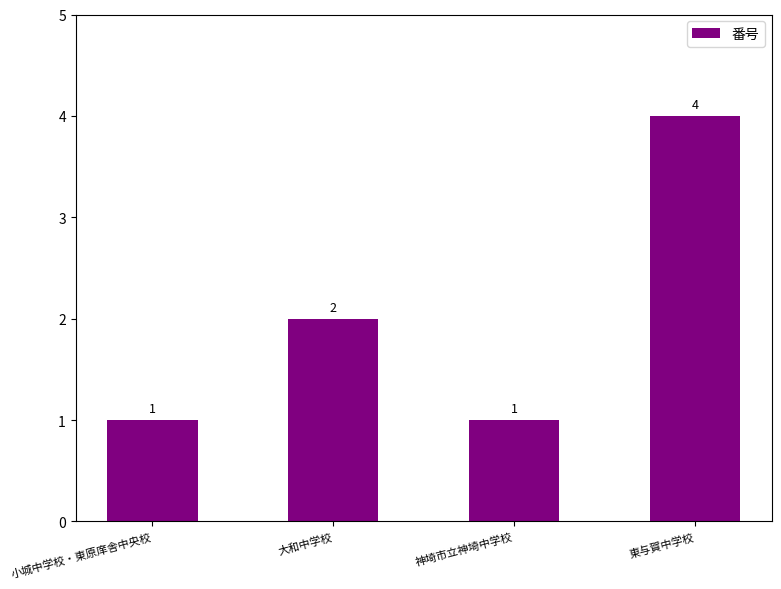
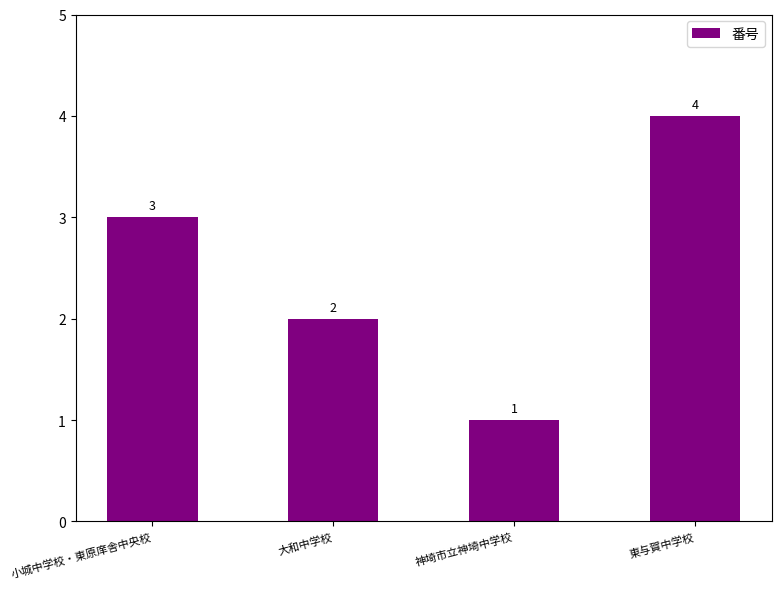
  {
-   "小城中学校・東原庠舎中央校": 1,
+   "小城中学校・東原庠舎中央校": 3,
    "大和中学校": 2,
    "神埼市立神埼中学校": 1,
    "東与賀中学校": 4
  }
